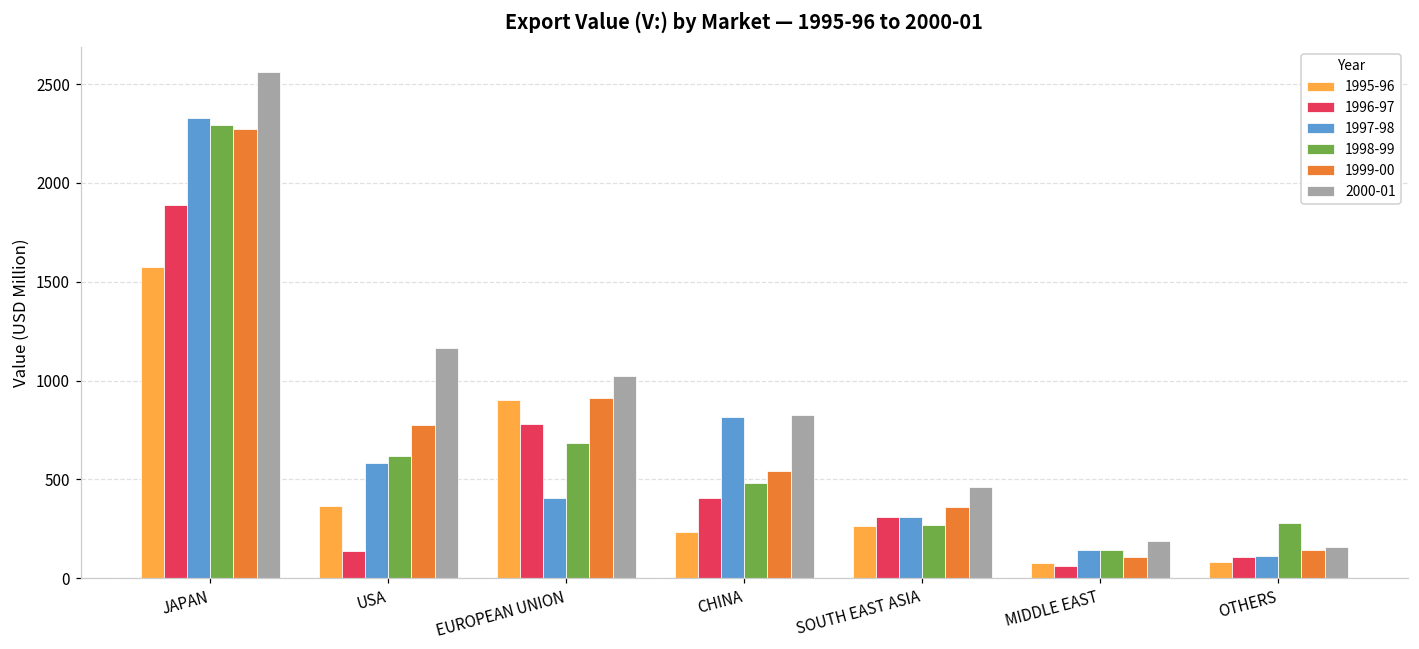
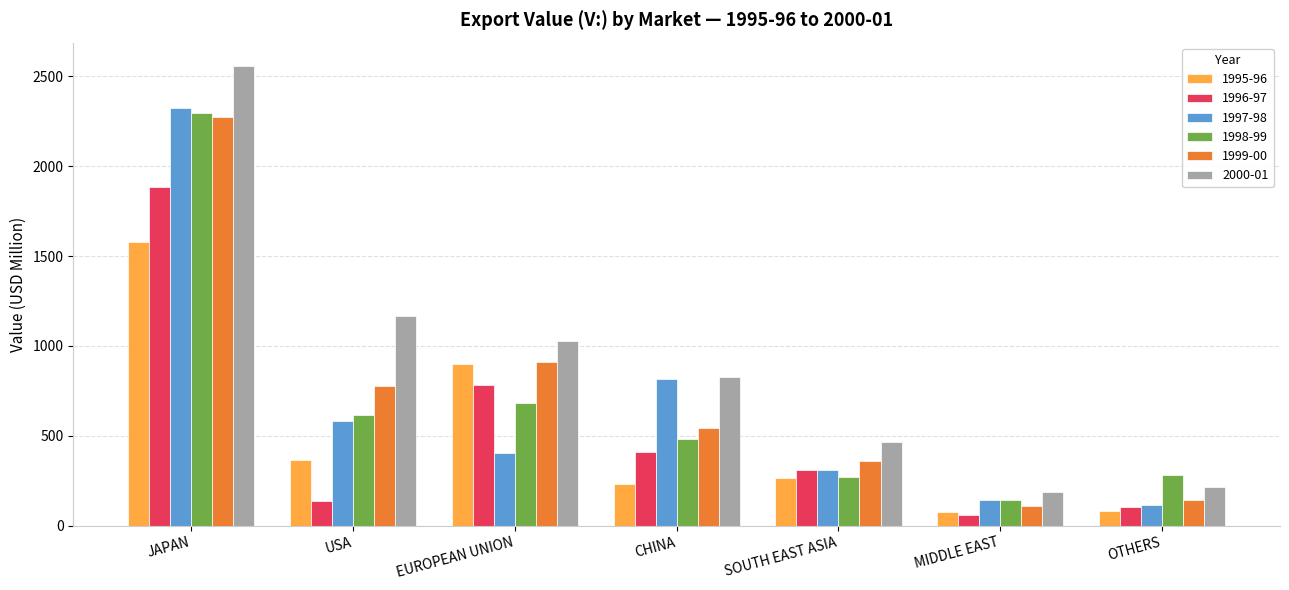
  {
    "1996-97": {
      "JAPAN": 1890,
      "USA": 140,
      "EUROPEAN UNION": 780,
      "CHINA": 410,
      "SOUTH EAST ASIA": 310,
      "MIDDLE EAST": 60,
      "OTHERS": 110
    },
    "1997-98": {
      "JAPAN": 2330,
      "USA": 580,
      "EUROPEAN UNION": 410,
      "CHINA": 820,
      "SOUTH EAST ASIA": 310,
      "MIDDLE EAST": 140,
      "OTHERS": 110
    },
    "1998-99": {
      "JAPAN": 2300,
      "USA": 620,
      "EUROPEAN UNION": 680,
      "CHINA": 480,
      "SOUTH EAST ASIA": 270,
      "MIDDLE EAST": 140,
      "OTHERS": 280
    },
    "2000-01": {
      "JAPAN": 2560,
      "USA": 1160,
      "EUROPEAN UNION": 1030,
      "CHINA": 830,
      "SOUTH EAST ASIA": 460,
      "MIDDLE EAST": 190,
-     "OTHERS": 160
+     "OTHERS": 220
    }
  }
